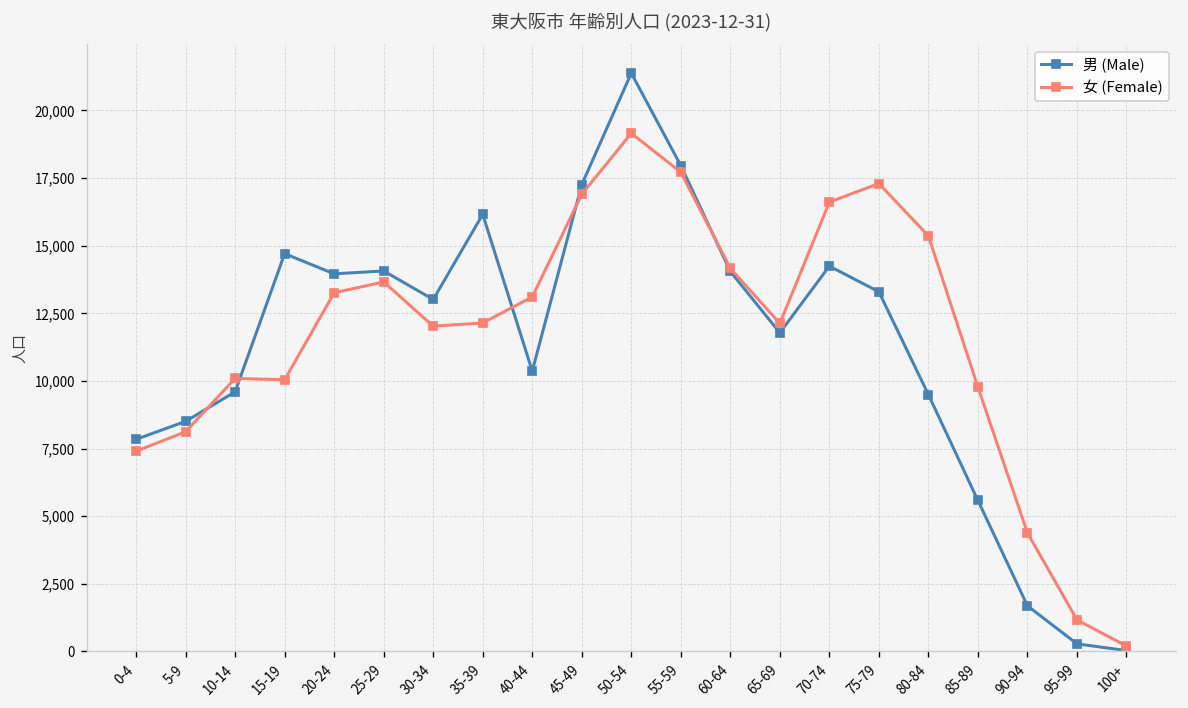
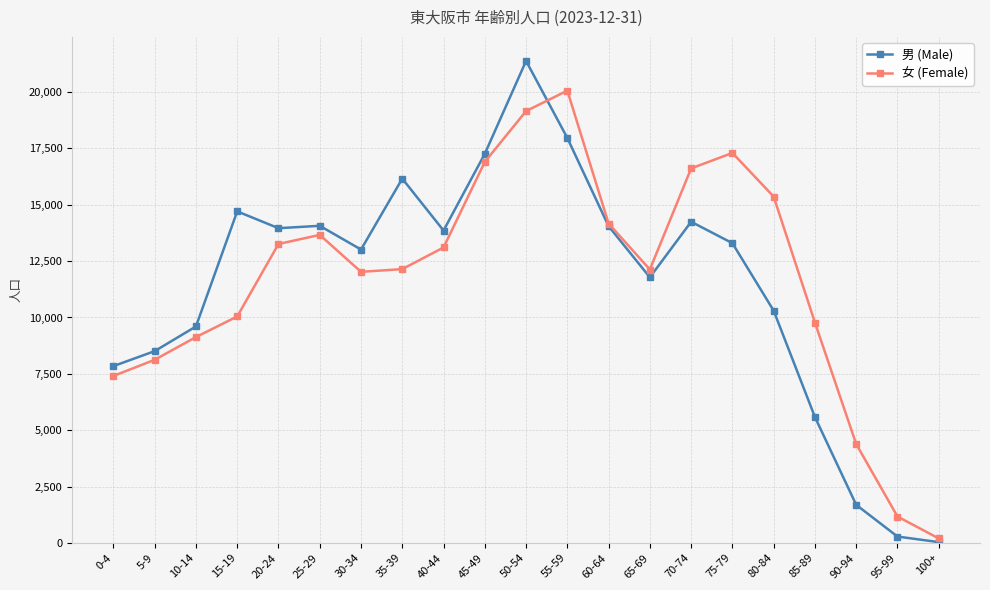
  {
    "男 (Male)": {
      "0-4": "7,800",
      "5-9": "8,500",
      "10-14": "9,600",
      "15-19": "14,700",
      "20-24": "14,000",
      "25-29": "14,100",
      "30-34": "13,000",
      "35-39": "16,200",
-     "40-44": "10,400",
+     "40-44": "13,900",
      "45-49": "17,300",
      "50-54": "21,400",
      "55-59": "18,000",
      "60-64": "14,000",
      "65-69": "11,800",
      "70-74": "14,200",
      "75-79": "13,300",
-     "80-84": "9,500",
+     "80-84": "10,300",
      "85-89": "5,600",
      "90-94": "1,700",
      "95-99": "300",
      "100+": "0"
    },
    "女 (Female)": {
      "0-4": "7,400",
      "5-9": "8,100",
-     "10-14": "10,100",
+     "10-14": "9,100",
      "15-19": "10,000",
      "20-24": "13,300",
      "25-29": "13,700",
      "30-34": "12,000",
      "35-39": "12,100",
      "40-44": "13,100",
      "45-49": "16,900",
      "50-54": "19,200",
-     "55-59": "17,700",
+     "55-59": "20,100",
      "60-64": "14,200",
      "65-69": "12,100",
      "70-74": "16,600",
      "75-79": "17,300",
      "80-84": "15,400",
      "85-89": "9,800",
      "90-94": "4,400",
      "95-99": "1,200",
      "100+": "200"
    }
  }
